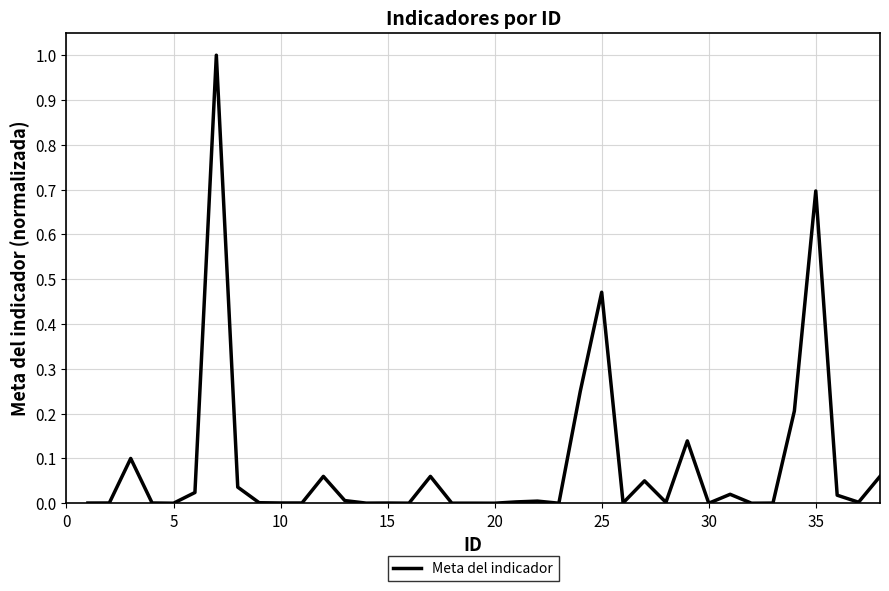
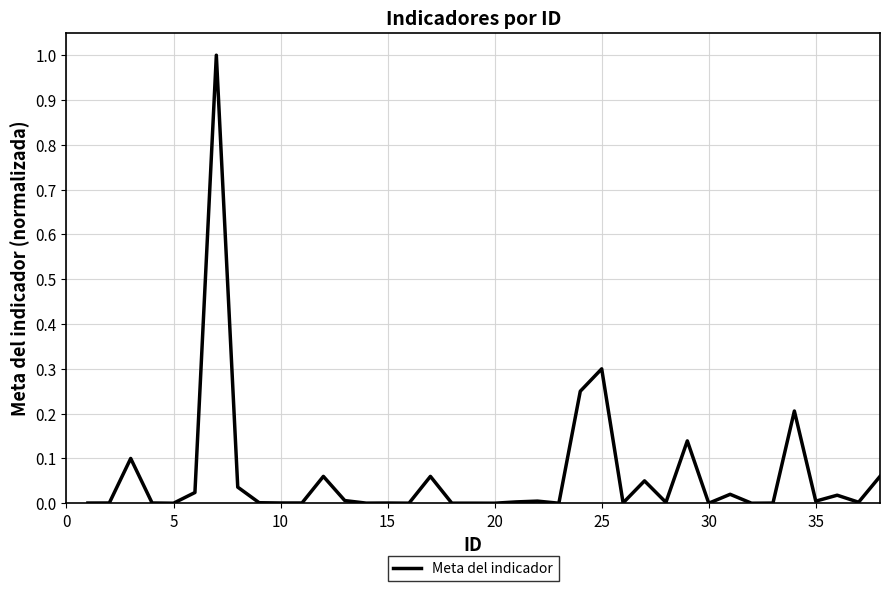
  {
    "5": 0.00,
    "10": 0.00,
    "15": 0.00,
    "20": 0.00,
-   "25": 0.47,
+   "25": 0.30,
    "30": 0.00,
-   "35": 0.70
+   "35": 0.00
  }
